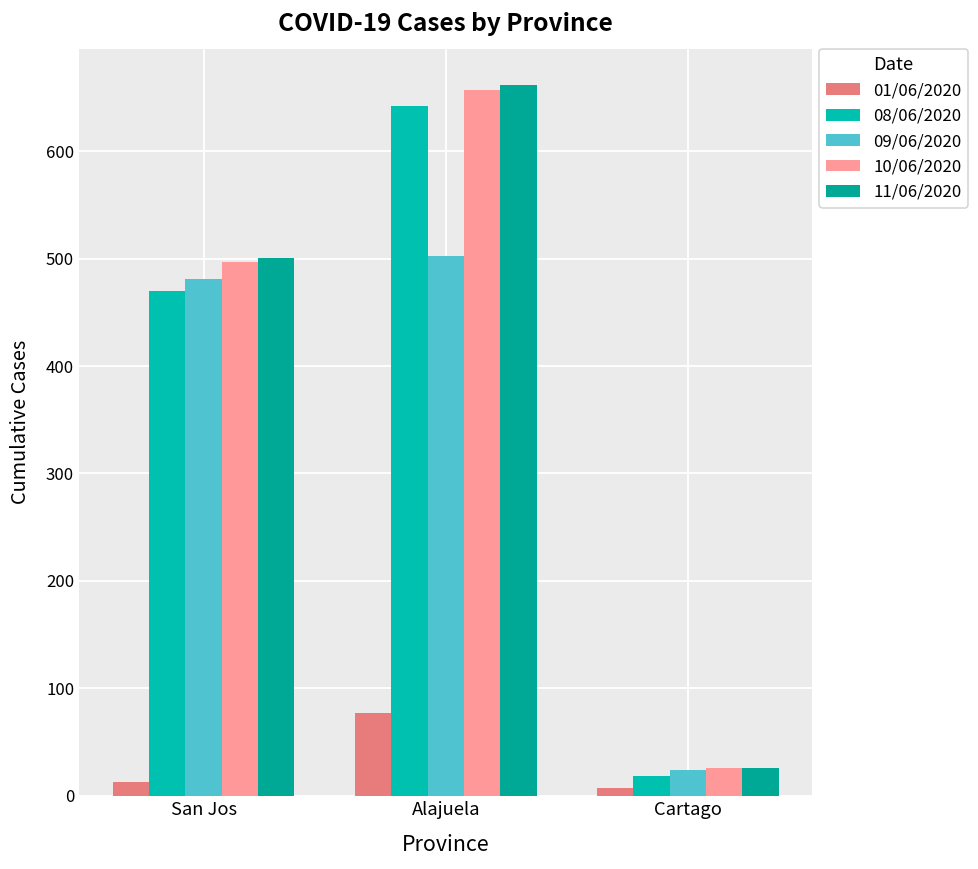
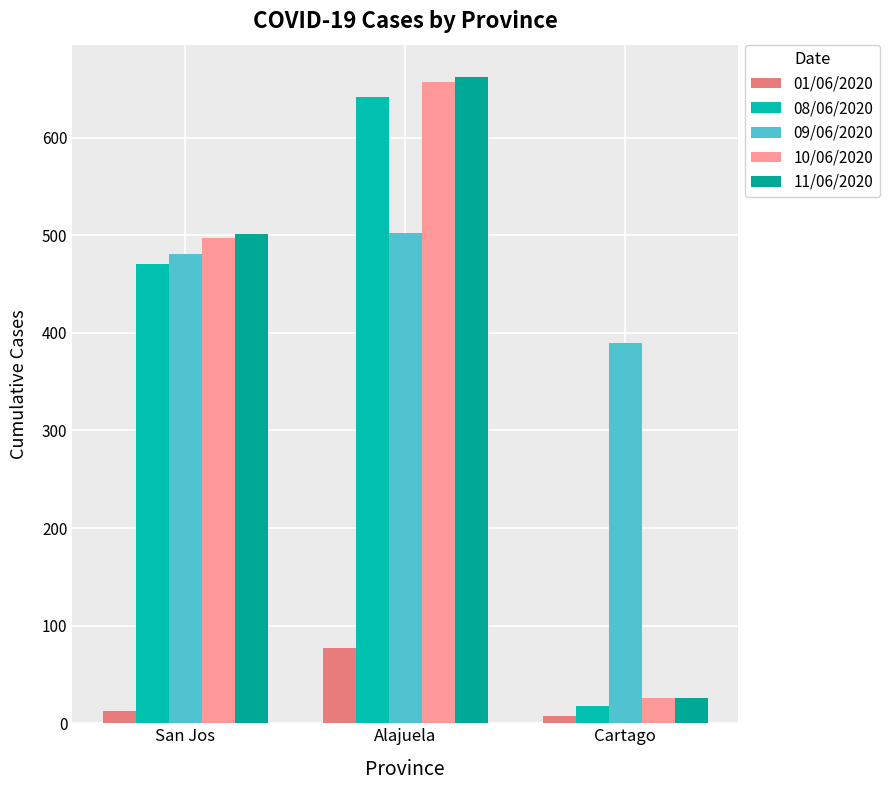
  {
    "09/06/2020": {
      "San Jos": 480,
      "Alajuela": 500,
-     "Cartago": 20
+     "Cartago": 390
    }
  }
